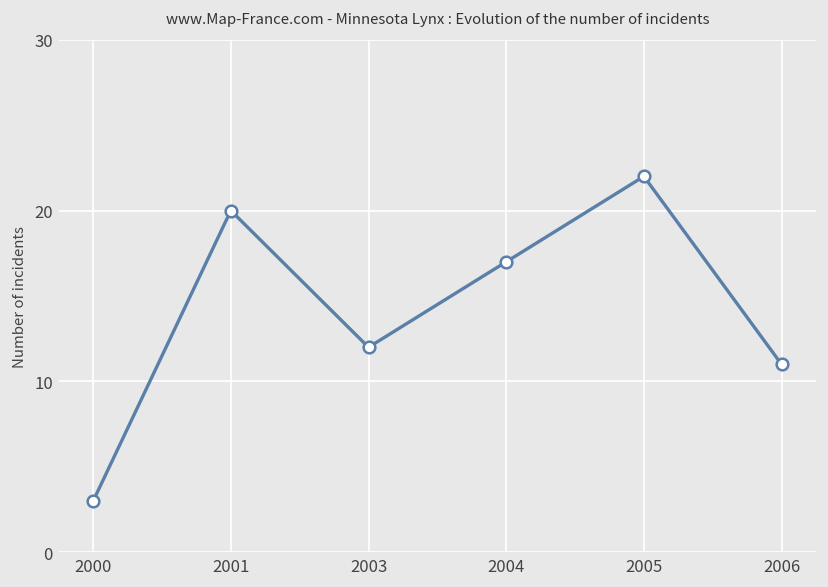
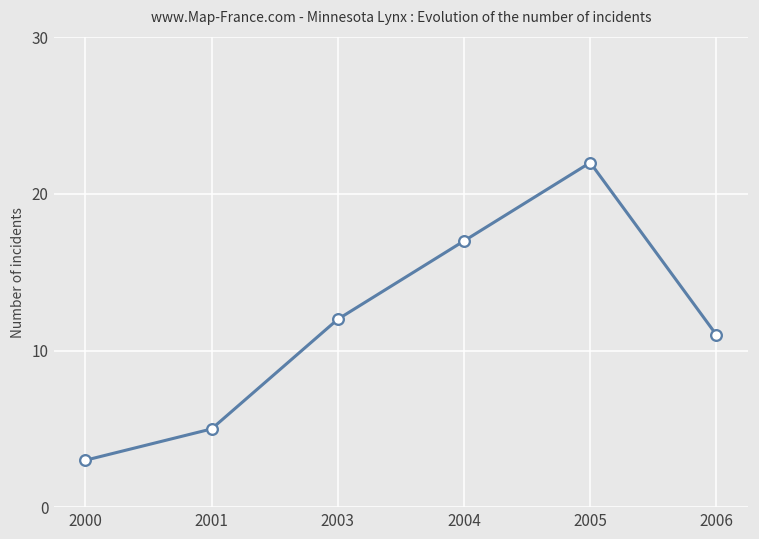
  {
    "2000": 3,
-   "2001": 20,
+   "2001": 5,
    "2003": 12,
    "2004": 17,
    "2005": 22,
    "2006": 11
  }
